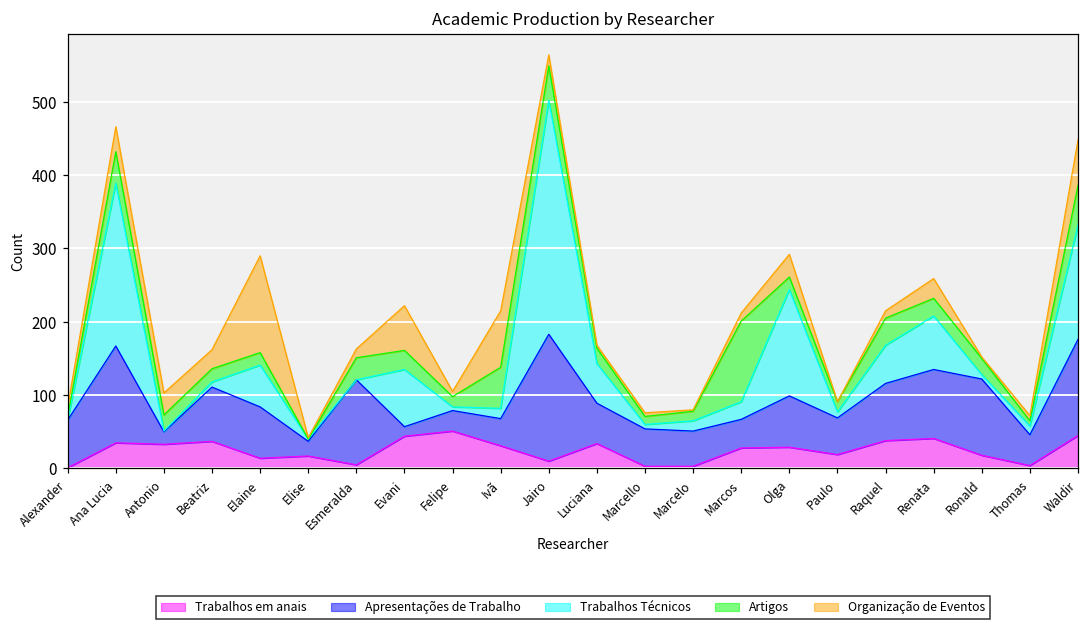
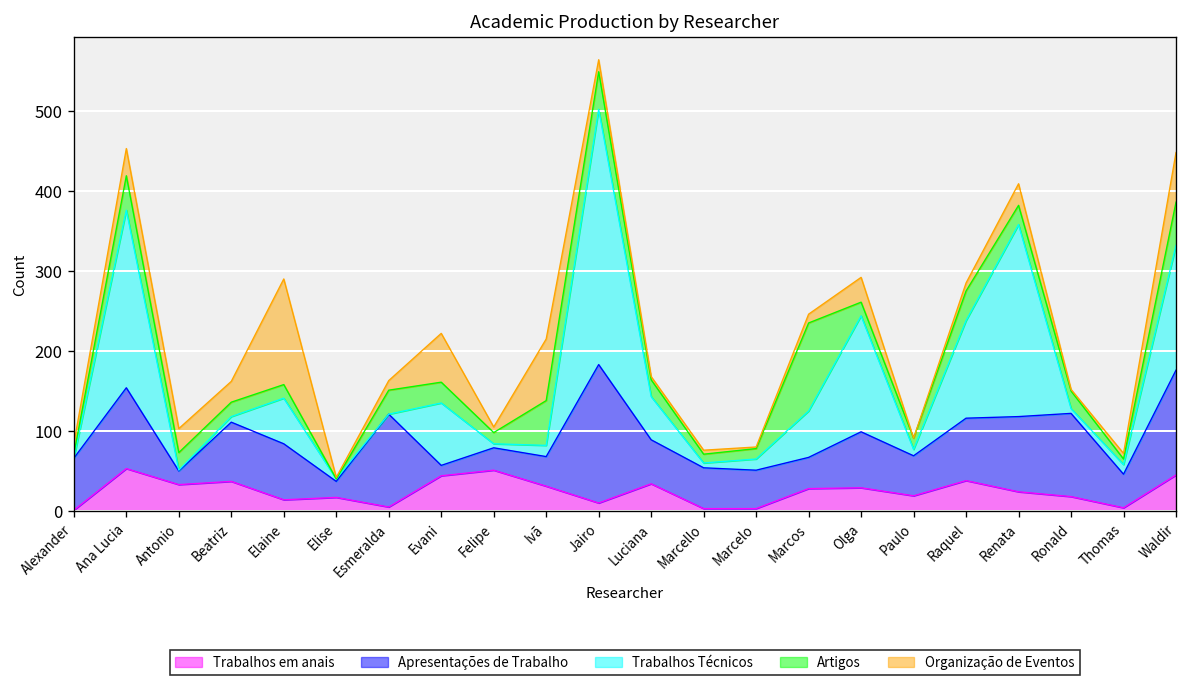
  {
    "Trabalhos em anais": {
      "Alexander": 0,
-     "Ana Lucia": 40,
+     "Ana Lucia": 50,
      "Antonio": 30,
      "Beatriz": 40,
      "Elaine": 10,
      "Elise": 20,
      "Esmeralda": 10,
      "Evani": 40,
      "Felipe": 50,
      "Ivã": 30,
      "Jairo": 10,
      "Luciana": 30,
      "Marcello": 0,
      "Marcelo": 0,
      "Marcos": 30,
      "Olga": 30,
      "Paulo": 20,
      "Raquel": 40,
-     "Renata": 40,
+     "Renata": 20,
      "Ronald": 20,
      "Thomas": 0,
      "Waldir": 50
    },
    "Apresentações de Trabalho": {
-     "Ana Lucia": 130,
+     "Ana Lucia": 100,
      "Beatriz": 70,
      "Elaine": 70,
      "Evani": 10,
      "Felipe": 30,
      "Ivã": 40,
      "Jairo": 170,
      "Luciana": 60,
      "Marcello": 50,
      "Marcelo": 50,
      "Marcos": 40,
      "Olga": 70,
      "Paulo": 50,
      "Raquel": 80,
      "Renata": 90,
      "Ronald": 100,
      "Thomas": 40,
      "Waldir": 130
    },
    "Trabalhos Técnicos": {
      "Ana Lucia": 220,
      "Beatriz": 10,
      "Elaine": 60,
      "Evani": 80,
      "Felipe": 10,
      "Ivã": 10,
      "Jairo": 320,
      "Luciana": 50,
      "Marcello": 10,
      "Marcelo": 10,
-     "Marcos": 20,
+     "Marcos": 60,
      "Olga": 150,
      "Paulo": 10,
-     "Raquel": 50,
-     "Renata": 70,
+     "Raquel": 120,
+     "Renata": 240,
      "Ronald": 10,
      "Thomas": 10,
      "Waldir": 160
    },
    "Artigos": {
      "Alexander": 10,
      "Ana Lucia": 40,
      "Antonio": 20,
      "Beatriz": 20,
      "Elaine": 20,
      "Esmeralda": 30,
      "Evani": 30,
      "Felipe": 10,
      "Ivã": 60,
      "Jairo": 50,
      "Luciana": 20,
      "Marcello": 10,
      "Marcos": 110,
      "Olga": 20,
      "Raquel": 40,
      "Renata": 20,
      "Thomas": 10,
      "Waldir": 50
    },
    "Organização de Eventos": {
      "Alexander": 10,
      "Ana Lucia": 30,
      "Antonio": 30,
      "Beatriz": 30,
      "Elaine": 130,
      "Esmeralda": 10,
      "Evani": 60,
      "Felipe": 10,
      "Ivã": 80,
      "Jairo": 20,
      "Luciana": 0,
      "Marcello": 10,
      "Marcos": 10,
      "Olga": 30,
      "Raquel": 10,
      "Renata": 30,
      "Thomas": 10,
      "Waldir": 60
    }
  }
